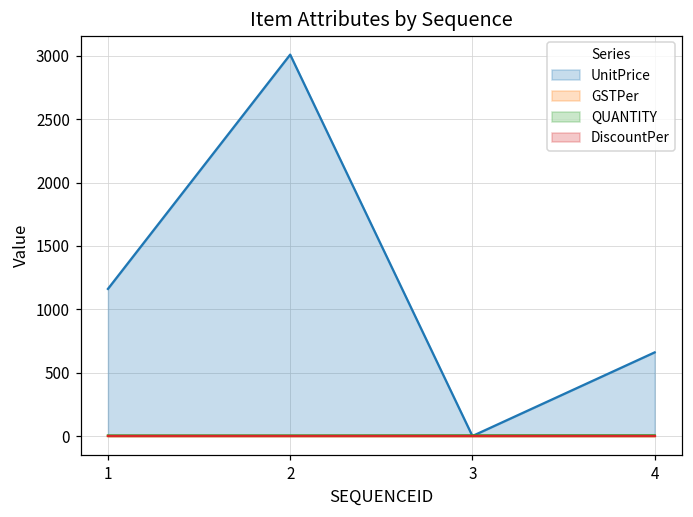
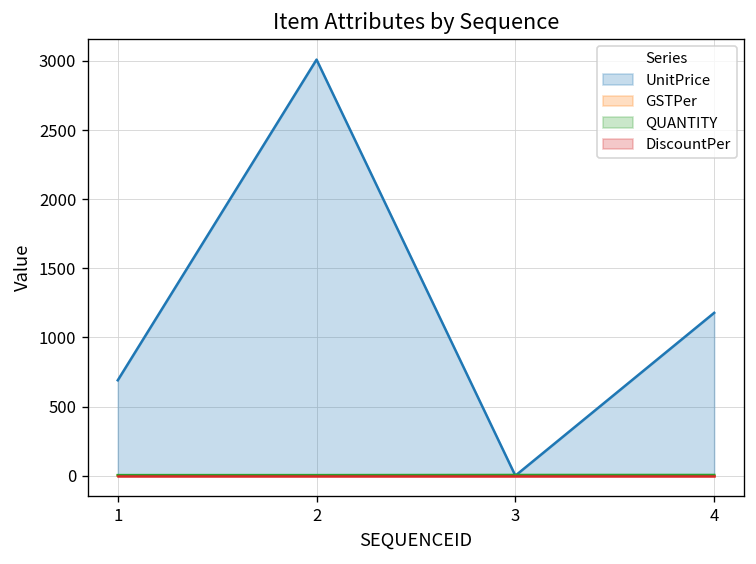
  {
    "UnitPrice": {
-     "1": 1160,
+     "1": 690,
      "2": 3010,
-     "4": 660
+     "4": 1180
    },
    "DiscountPer": {
      "1": 0,
      "2": 0,
      "4": 0
    }
  }
